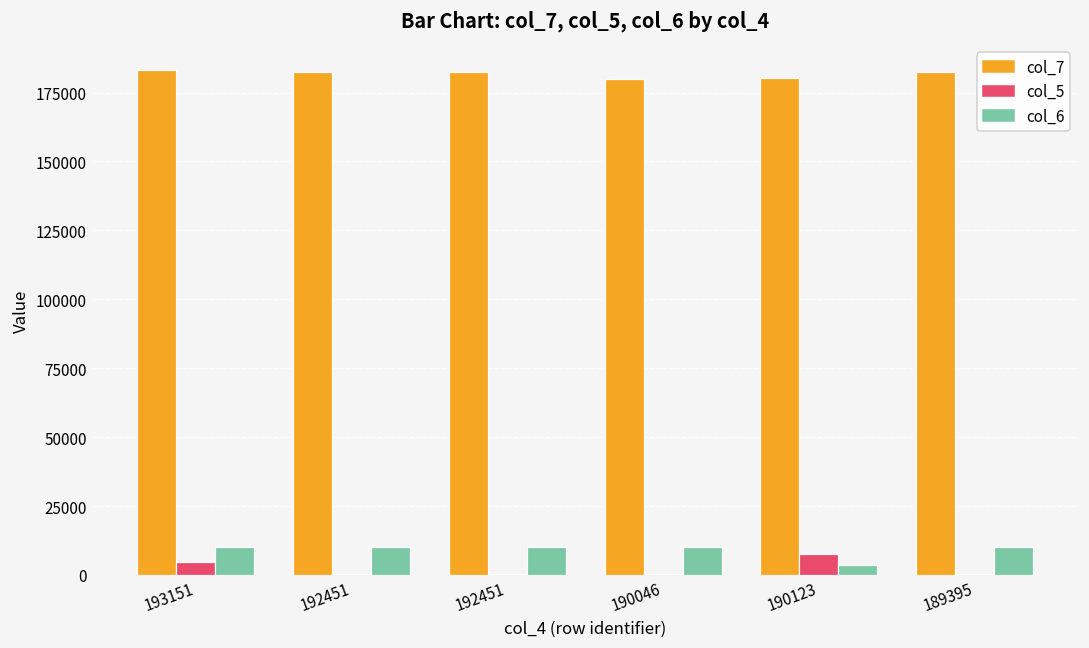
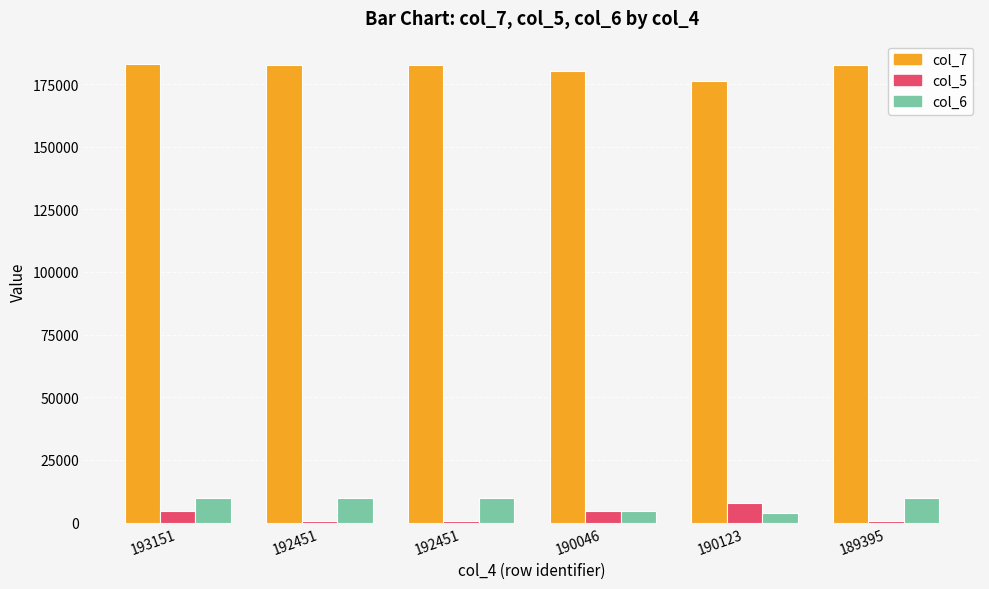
  {
    "col_7": {
      "193151": 183000,
      "190046": 180000,
-     "190123": 180000,
+     "190123": 176000,
      "189395": 183000
    },
    "col_5": {
      "193151": 5000,
-     "190046": 0,
+     "190046": 4000,
      "190123": 8000
    },
    "col_6": {
      "193151": 10000,
-     "190046": 10000,
+     "190046": 4000,
      "190123": 4000,
      "189395": 10000
    }
  }
